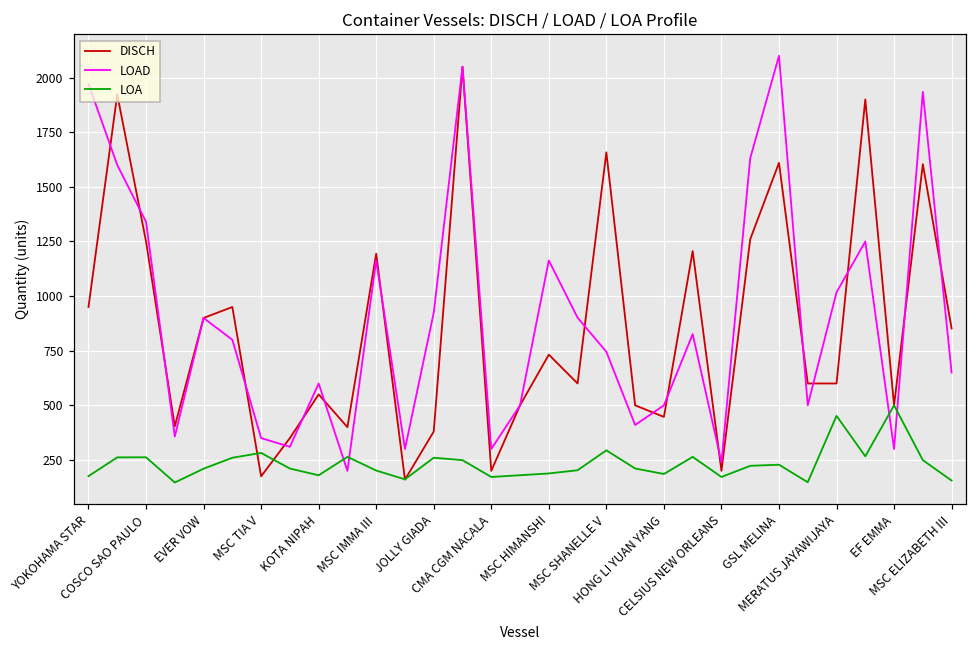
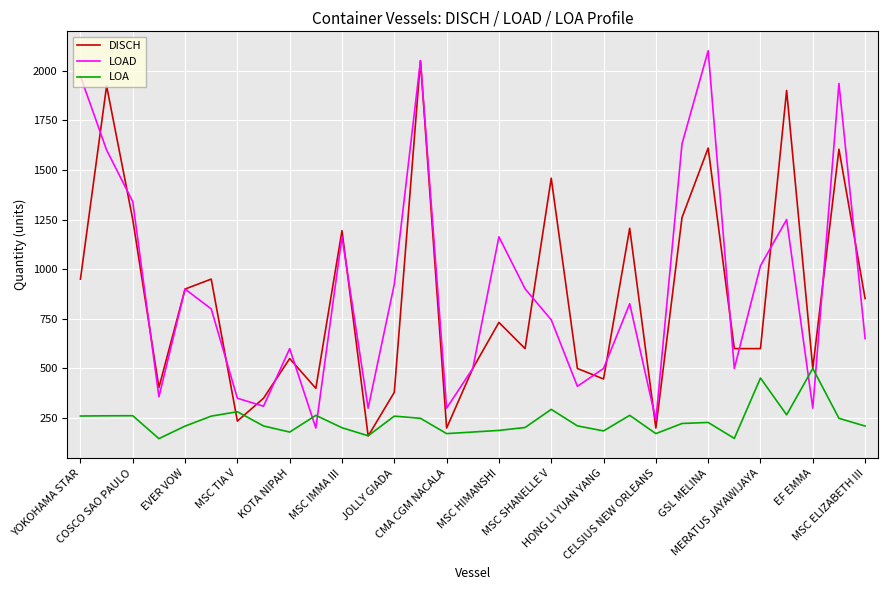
  {
    "DISCH": {
      "YOKOHAMA STAR": 950,
      "COSCO SAO PAULO": 1250,
-     "MSC TIA V": 180,
+     "MSC TIA V": 240,
      "KOTA NIPAH": 550,
      "MSC IMMA III": 1190,
      "JOLLY GIADA": 380,
      "CMA CGM NACALA": 200,
      "MSC HIMANSHI": 730,
-     "MSC SHANELLE V": 1660,
+     "MSC SHANELLE V": 1460,
      "HONG LI YUAN YANG": 450,
      "CELSIUS NEW ORLEANS": 200,
      "GSL MELINA": 1610,
      "MERATUS JAYAWIJAYA": 600,
      "MSC ELIZABETH III": 850
    },
    "LOAD": {
      "COSCO SAO PAULO": 1340,
      "MSC TIA V": 350,
      "KOTA NIPAH": 600,
      "MSC IMMA III": 1160,
      "JOLLY GIADA": 920,
      "CMA CGM NACALA": 300,
      "MSC HIMANSHI": 1160,
      "MSC SHANELLE V": 750,
      "HONG LI YUAN YANG": 500,
      "CELSIUS NEW ORLEANS": 240,
      "GSL MELINA": 2100,
      "MERATUS JAYAWIJAYA": 1020,
      "EF EMMA": 300,
      "MSC ELIZABETH III": 650
    },
    "LOA": {
-     "YOKOHAMA STAR": 180,
+     "YOKOHAMA STAR": 260,
      "COSCO SAO PAULO": 260,
      "EVER VOW": 210,
      "MSC TIA V": 280,
      "KOTA NIPAH": 180,
      "MSC IMMA III": 200,
      "JOLLY GIADA": 260,
      "CMA CGM NACALA": 170,
      "MSC HIMANSHI": 190,
      "MSC SHANELLE V": 290,
      "HONG LI YUAN YANG": 190,
      "CELSIUS NEW ORLEANS": 170,
      "GSL MELINA": 230,
      "MERATUS JAYAWIJAYA": 450,
-     "MSC ELIZABETH III": 160
+     "MSC ELIZABETH III": 210
    }
  }
